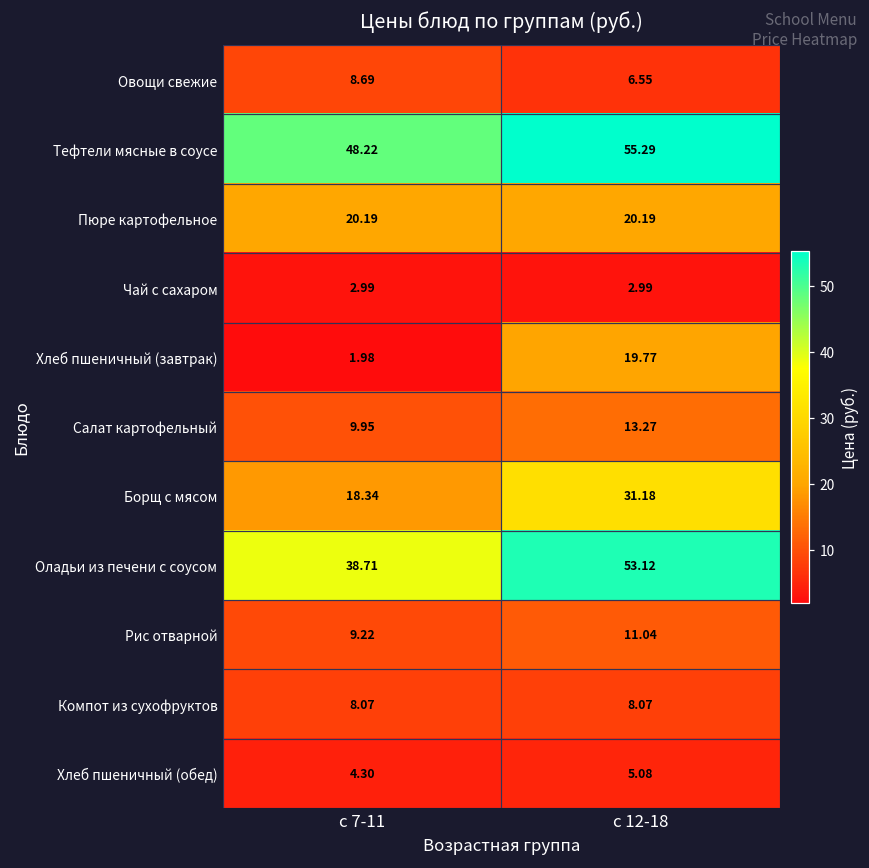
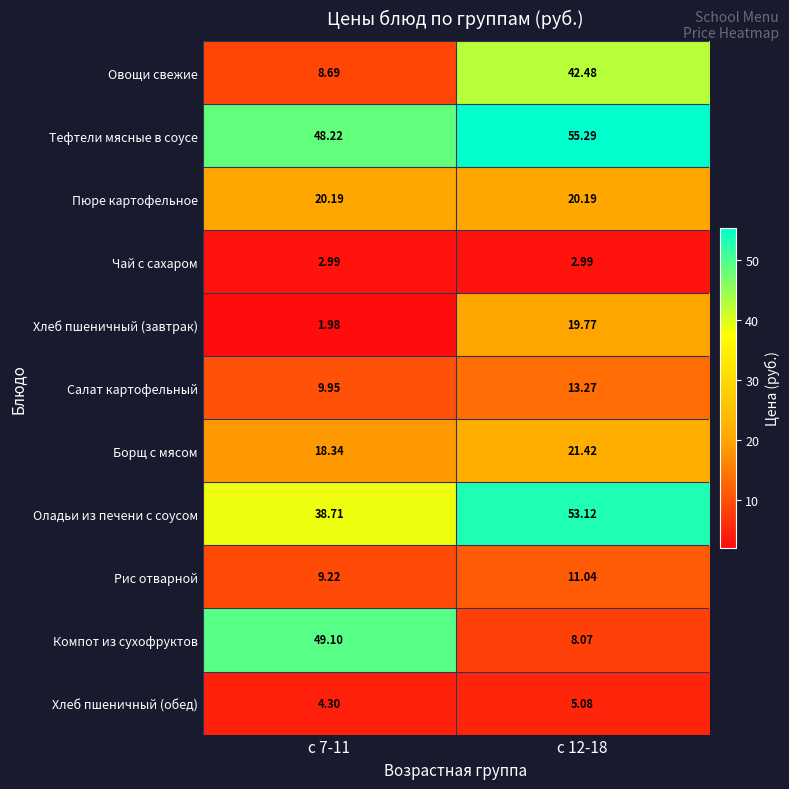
  {
    "Овощи свежие": {
      "с 7-11": 8.69,
-     "с 12-18": 6.55
+     "с 12-18": 42.48
    },
    "Тефтели мясные в соусе": {
      "с 7-11": 48.22,
      "с 12-18": 55.29
    },
    "Пюре картофельное": {
      "с 7-11": 20.19,
      "с 12-18": 20.19
    },
    "Чай с сахаром": {
      "с 7-11": 2.99,
      "с 12-18": 2.99
    },
    "Хлеб пшеничный (завтрак)": {
      "с 7-11": 1.98,
      "с 12-18": 19.77
    },
    "Салат картофельный": {
      "с 7-11": 9.95,
      "с 12-18": 13.27
    },
    "Борщ с мясом": {
      "с 7-11": 18.34,
-     "с 12-18": 31.18
+     "с 12-18": 21.42
    },
    "Оладьи из печени с соусом": {
      "с 7-11": 38.71,
      "с 12-18": 53.12
    },
    "Рис отварной": {
      "с 7-11": 9.22,
      "с 12-18": 11.04
    },
    "Компот из сухофруктов": {
-     "с 7-11": 8.07,
+     "с 7-11": 49.10,
      "с 12-18": 8.07
    },
    "Хлеб пшеничный (обед)": {
      "с 7-11": 4.30,
      "с 12-18": 5.08
    }
  }
